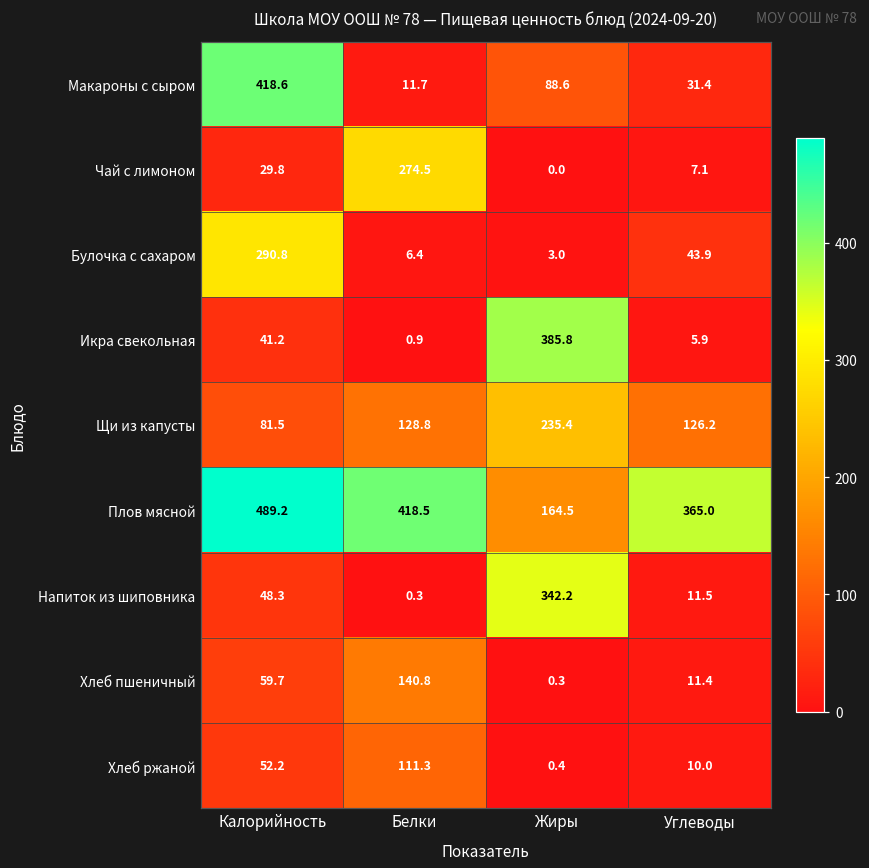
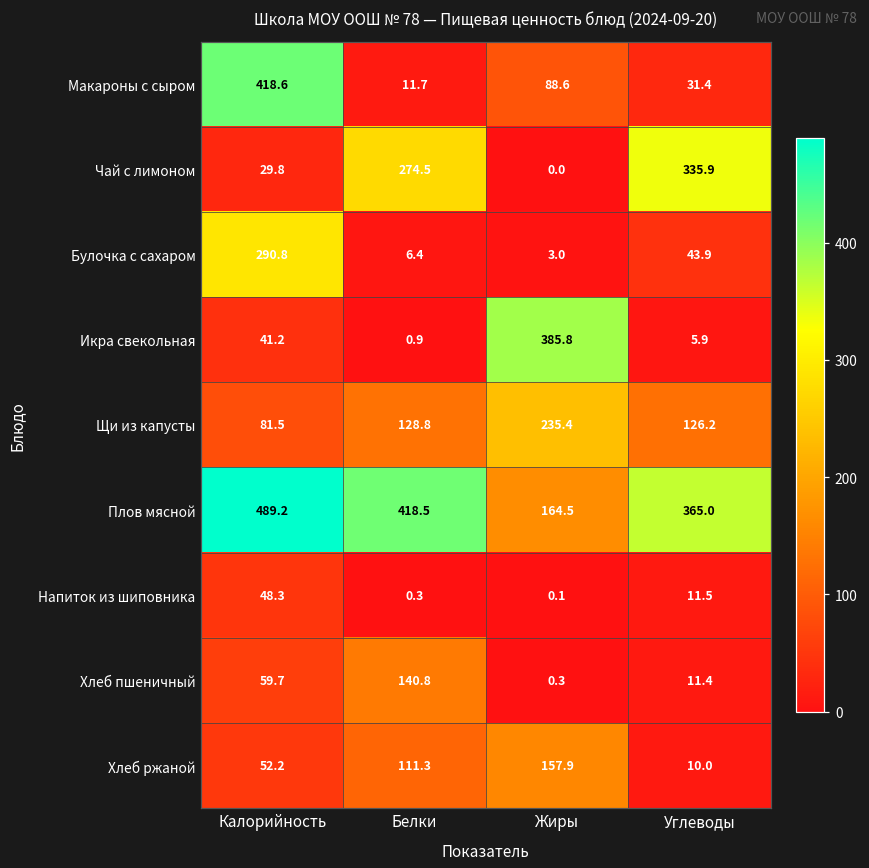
  {
    "Макароны с сыром": {
      "Калорийность": 418.6,
      "Белки": 11.7,
      "Жиры": 88.6,
      "Углеводы": 31.4
    },
    "Чай с лимоном": {
      "Калорийность": 29.8,
      "Белки": 274.5,
      "Жиры": 0.0,
-     "Углеводы": 7.1
+     "Углеводы": 335.9
    },
    "Булочка с сахаром": {
      "Калорийность": 290.8,
      "Белки": 6.4,
      "Жиры": 3.0,
      "Углеводы": 43.9
    },
    "Икра свекольная": {
      "Калорийность": 41.2,
      "Белки": 0.9,
      "Жиры": 385.8,
      "Углеводы": 5.9
    },
    "Щи из капусты": {
      "Калорийность": 81.5,
      "Белки": 128.8,
      "Жиры": 235.4,
      "Углеводы": 126.2
    },
    "Плов мясной": {
      "Калорийность": 489.2,
      "Белки": 418.5,
      "Жиры": 164.5,
      "Углеводы": 365.0
    },
    "Напиток из шиповника": {
      "Калорийность": 48.3,
      "Белки": 0.3,
-     "Жиры": 342.2,
+     "Жиры": 0.1,
      "Углеводы": 11.5
    },
    "Хлеб пшеничный": {
      "Калорийность": 59.7,
      "Белки": 140.8,
      "Жиры": 0.3,
      "Углеводы": 11.4
    },
    "Хлеб ржаной": {
      "Калорийность": 52.2,
      "Белки": 111.3,
-     "Жиры": 0.4,
+     "Жиры": 157.9,
      "Углеводы": 10.0
    }
  }
